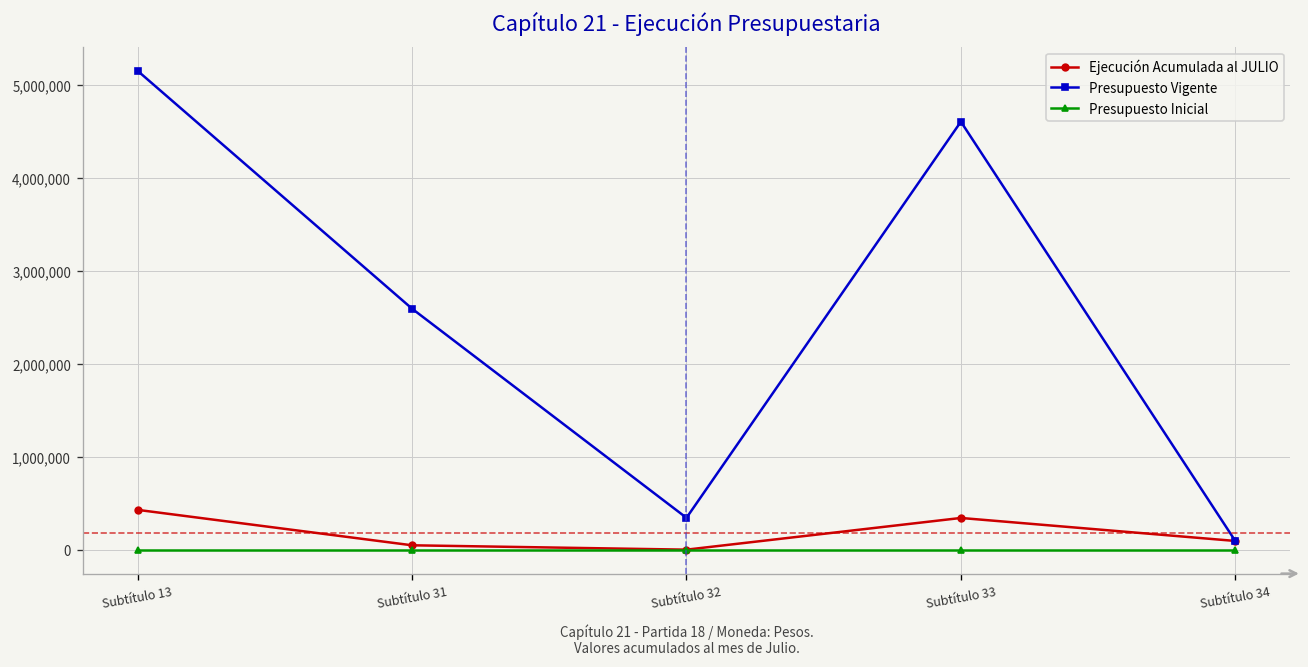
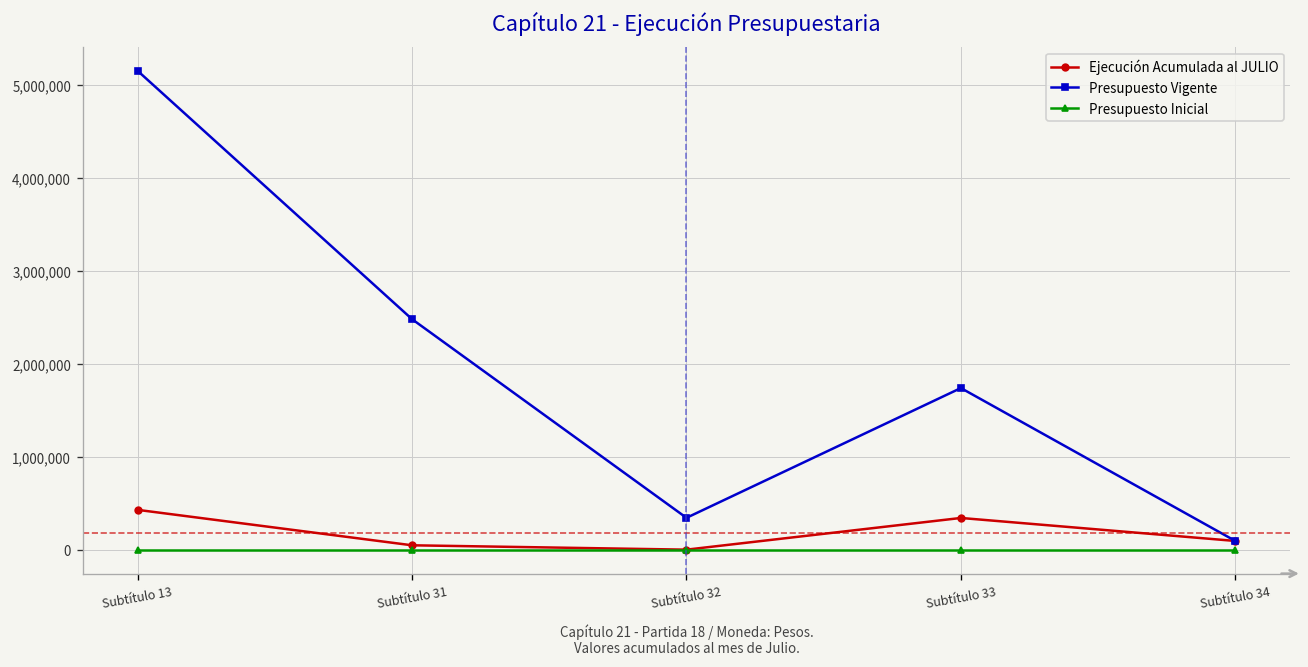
  {
    "Ejecución Acumulada al JULIO": {
      "Subtítulo 13": "400,000",
      "Subtítulo 31": "0",
      "Subtítulo 33": "300,000"
    },
    "Presupuesto Vigente": {
      "Subtítulo 13": "5,100,000",
-     "Subtítulo 31": "2,600,000",
+     "Subtítulo 31": "2,500,000",
      "Subtítulo 32": "300,000",
-     "Subtítulo 33": "4,600,000"
+     "Subtítulo 33": "1,700,000"
    },
    "Presupuesto Inicial": {
      "Subtítulo 13": "0",
      "Subtítulo 31": "0",
      "Subtítulo 33": "0",
      "Subtítulo 34": "0"
    }
  }
